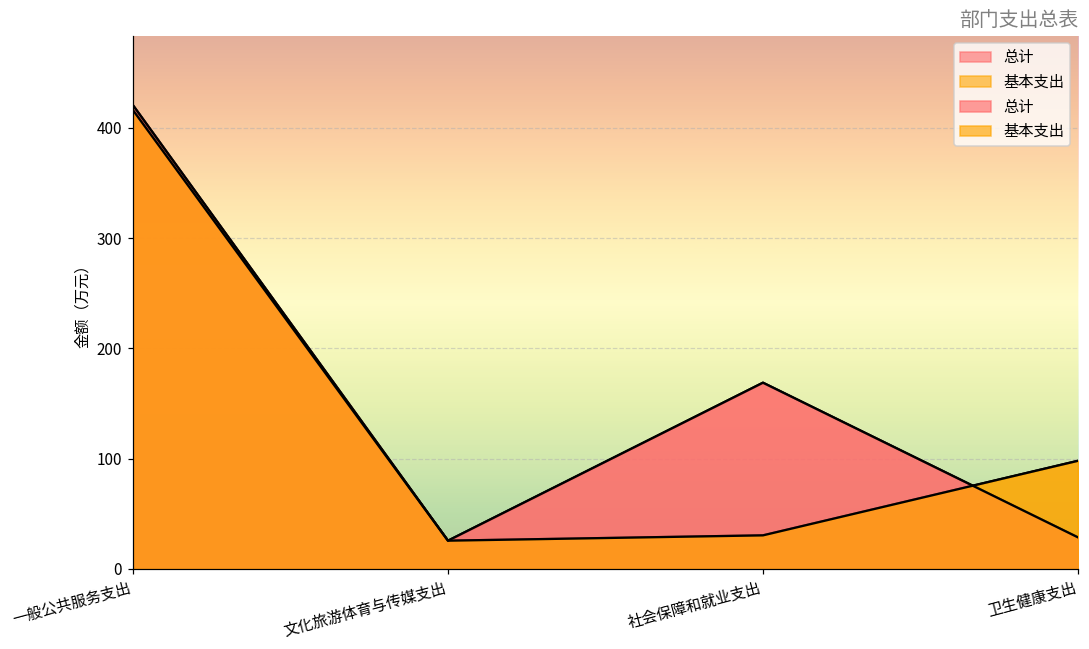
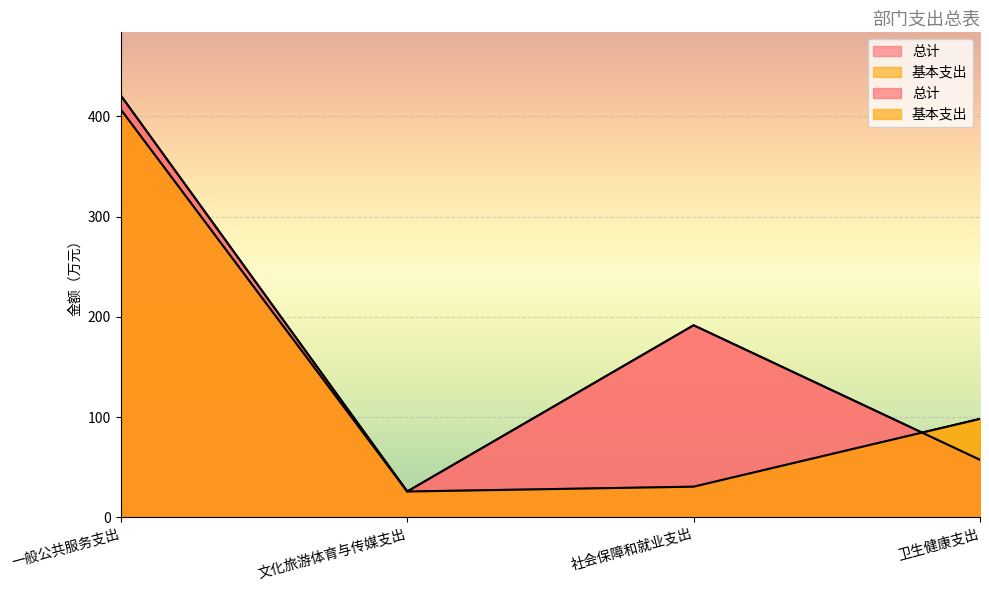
  {
    "总计": {
      "一般公共服务支出": 421,
-     "社会保障和就业支出": 169,
-     "卫生健康支出": 29
+     "社会保障和就业支出": 192,
+     "卫生健康支出": 57
    },
    "基本支出": {
-     "一般公共服务支出": 416,
+     "一般公共服务支出": 407,
      "社会保障和就业支出": 31,
      "卫生健康支出": 98
    }
  }
